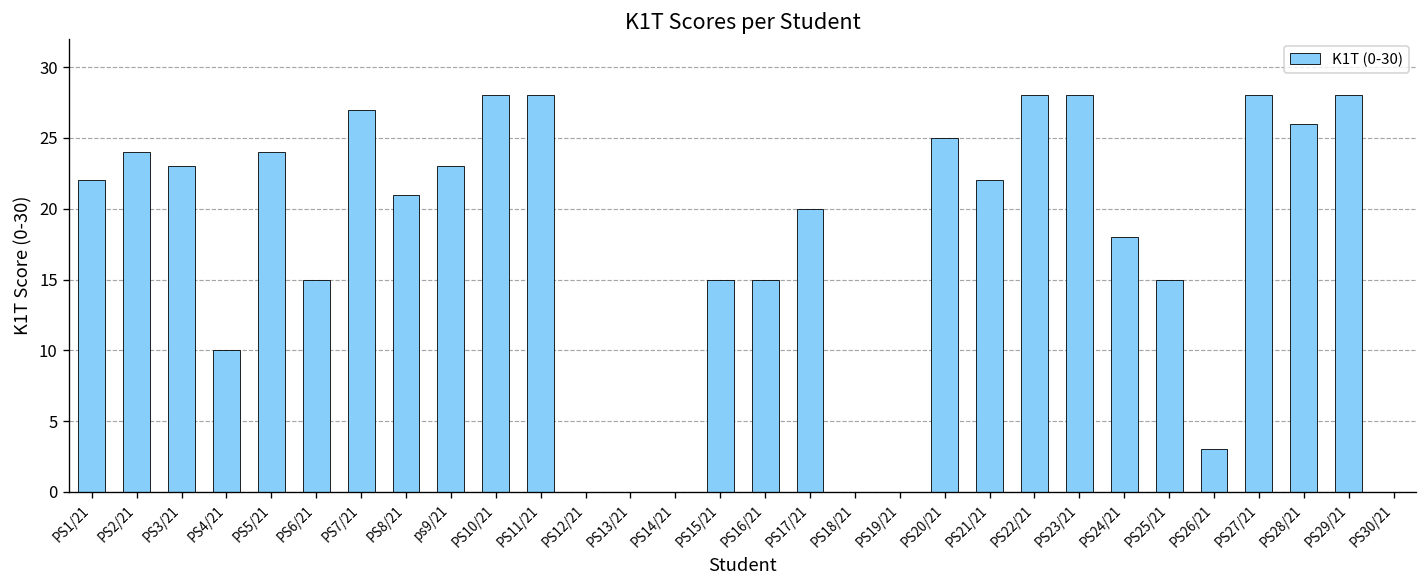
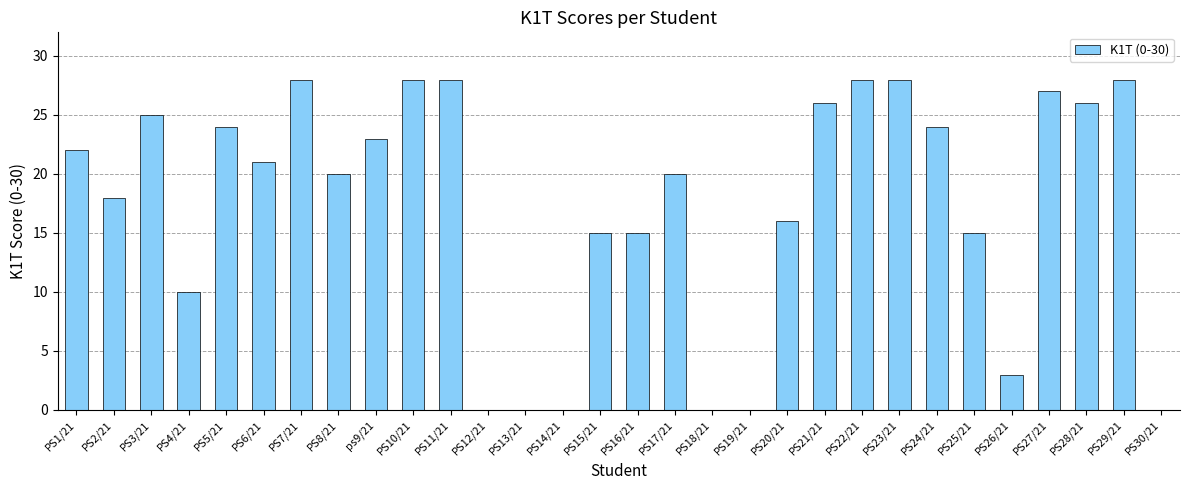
  {
    "PS1/21": 22,
-   "PS2/21": 24,
-   "PS3/21": 23,
+   "PS2/21": 18,
+   "PS3/21": 25,
    "PS4/21": 10,
    "PS5/21": 24,
-   "PS6/21": 15,
-   "PS7/21": 27,
-   "PS8/21": 21,
+   "PS6/21": 21,
+   "PS7/21": 28,
+   "PS8/21": 20,
    "ps9/21": 23,
    "PS10/21": 28,
    "PS11/21": 28,
    "PS12/21": 0,
    "PS13/21": 0,
    "PS14/21": 0,
    "PS15/21": 15,
    "PS16/21": 15,
    "PS17/21": 20,
    "PS18/21": 0,
    "PS19/21": 0,
-   "PS20/21": 25,
-   "PS21/21": 22,
+   "PS20/21": 16,
+   "PS21/21": 26,
    "PS22/21": 28,
    "PS23/21": 28,
-   "PS24/21": 18,
+   "PS24/21": 24,
    "PS25/21": 15,
    "PS26/21": 3,
-   "PS27/21": 28,
+   "PS27/21": 27,
    "PS28/21": 26,
    "PS29/21": 28,
    "PS30/21": 0
  }
